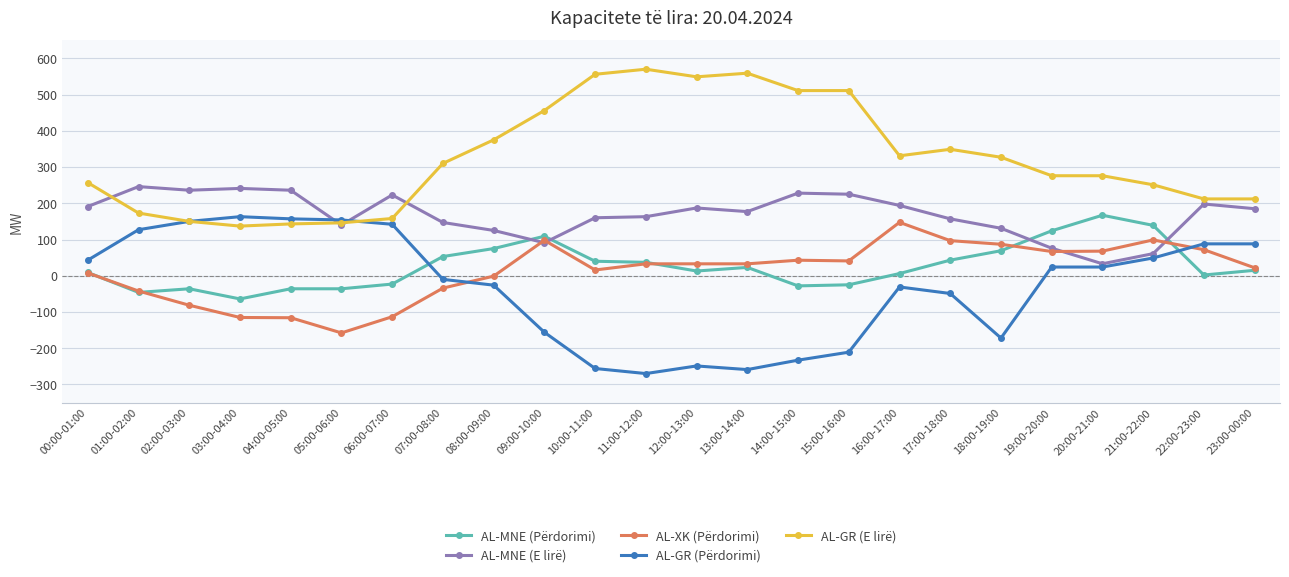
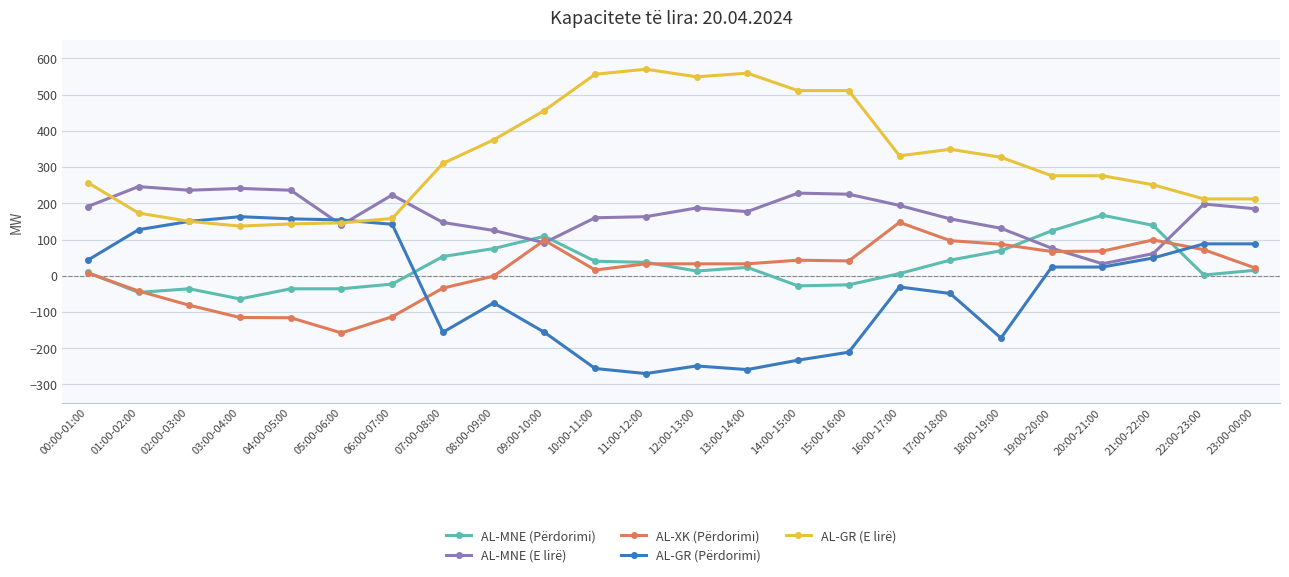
  {
    "AL-MNE (Përdorimi)": {
      "02:00-03:00": -40,
      "03:00-04:00": -60,
      "04:00-05:00": -40,
      "05:00-06:00": -40,
      "06:00-07:00": -20,
      "07:00-08:00": 50,
      "08:00-09:00": 80,
      "09:00-10:00": 110,
      "10:00-11:00": 40,
      "12:00-13:00": 10,
      "13:00-14:00": 20,
      "14:00-15:00": -30,
      "15:00-16:00": -30,
      "16:00-17:00": 10,
      "17:00-18:00": 40,
      "18:00-19:00": 70,
      "19:00-20:00": 120,
      "20:00-21:00": 170,
      "21:00-22:00": 140,
      "22:00-23:00": 0
    },
    "AL-MNE (E lirë)": {
      "00:00-01:00": 190,
      "01:00-02:00": 250,
      "02:00-03:00": 240,
      "03:00-04:00": 240,
      "04:00-05:00": 240,
      "06:00-07:00": 220,
      "07:00-08:00": 150,
      "08:00-09:00": 130,
      "10:00-11:00": 160,
      "11:00-12:00": 160,
      "12:00-13:00": 190,
      "13:00-14:00": 180,
      "14:00-15:00": 230,
      "15:00-16:00": 230,
      "16:00-17:00": 190,
      "17:00-18:00": 160,
      "18:00-19:00": 130,
      "19:00-20:00": 80,
      "20:00-21:00": 30,
      "21:00-22:00": 60,
      "22:00-23:00": 200,
      "23:00-00:00": 190
    },
    "AL-XK (Përdorimi)": {
      "02:00-03:00": -80,
      "03:00-04:00": -120,
      "04:00-05:00": -120,
      "05:00-06:00": -160,
      "06:00-07:00": -110,
      "07:00-08:00": -30,
      "08:00-09:00": 0,
      "10:00-11:00": 20,
      "12:00-13:00": 30,
      "13:00-14:00": 30,
      "14:00-15:00": 40,
      "15:00-16:00": 40,
      "16:00-17:00": 150,
      "17:00-18:00": 100,
      "18:00-19:00": 90,
      "19:00-20:00": 70,
      "20:00-21:00": 70,
      "21:00-22:00": 100,
      "22:00-23:00": 70
    },
    "AL-GR (Përdorimi)": {
      "00:00-01:00": 40,
      "01:00-02:00": 130,
      "03:00-04:00": 160,
      "04:00-05:00": 160,
      "05:00-06:00": 150,
      "06:00-07:00": 140,
-     "07:00-08:00": -10,
-     "08:00-09:00": -30,
+     "07:00-08:00": -160,
+     "08:00-09:00": -80,
      "09:00-10:00": -160,
      "10:00-11:00": -260,
      "11:00-12:00": -270,
      "12:00-13:00": -250,
      "13:00-14:00": -260,
      "14:00-15:00": -230,
      "15:00-16:00": -210,
      "16:00-17:00": -30,
      "17:00-18:00": -50,
      "18:00-19:00": -170,
      "19:00-20:00": 20,
      "20:00-21:00": 20,
      "21:00-22:00": 50,
      "22:00-23:00": 90,
      "23:00-00:00": 90
    },
    "AL-GR (E lirë)": {
      "00:00-01:00": 260,
      "01:00-02:00": 170,
      "03:00-04:00": 140,
      "04:00-05:00": 140,
      "06:00-07:00": 160,
      "07:00-08:00": 310,
      "08:00-09:00": 380,
      "09:00-10:00": 460,
      "10:00-11:00": 560,
      "11:00-12:00": 570,
      "12:00-13:00": 550,
      "13:00-14:00": 560,
      "14:00-15:00": 510,
      "15:00-16:00": 510,
      "16:00-17:00": 330,
      "17:00-18:00": 350,
      "18:00-19:00": 330,
      "19:00-20:00": 280,
      "20:00-21:00": 280,
      "21:00-22:00": 250,
      "22:00-23:00": 210,
      "23:00-00:00": 210
    }
  }
